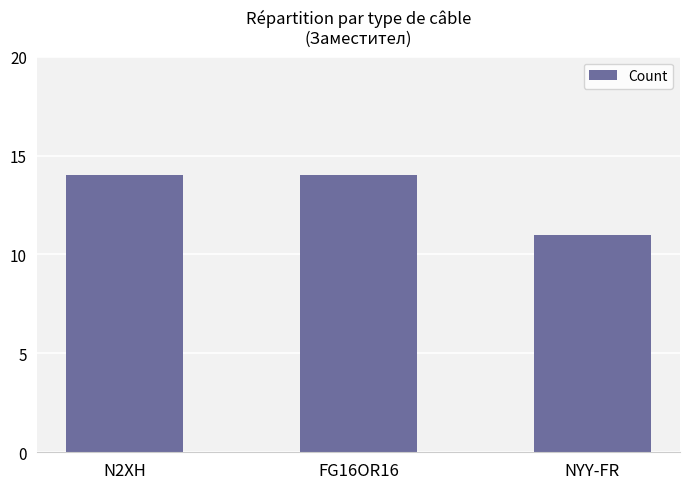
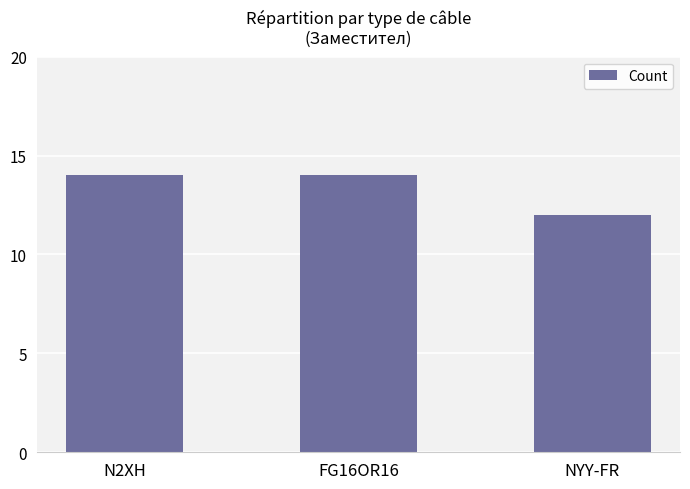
  {
    "N2XH": 14,
    "FG16OR16": 14,
-   "NYY-FR": 11
+   "NYY-FR": 12
  }
